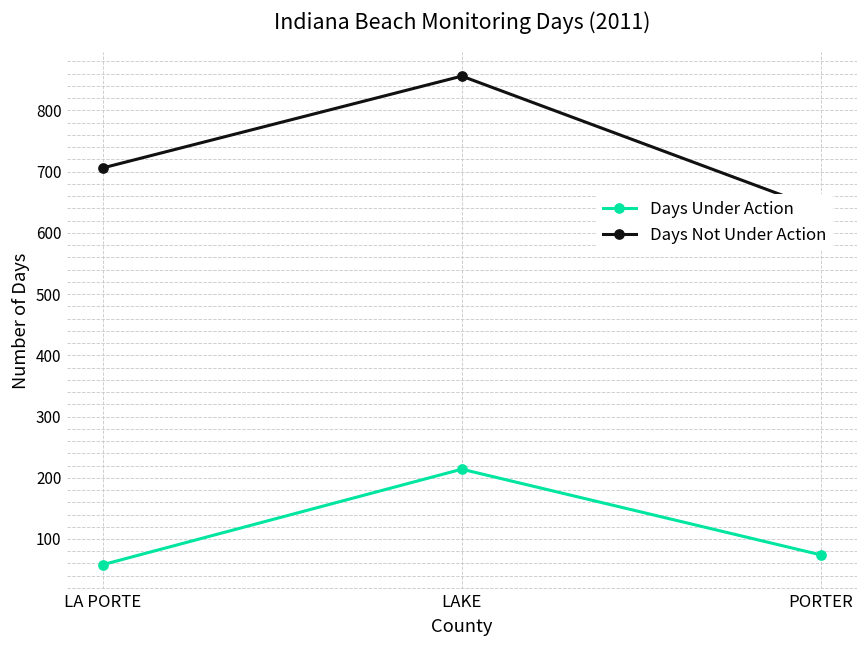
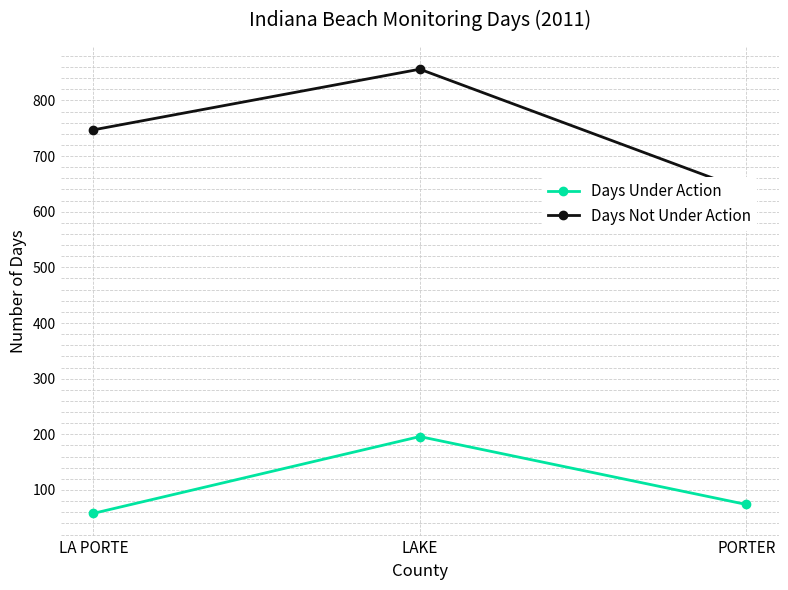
  {
    "Days Under Action": {
      "LA PORTE": 60,
-     "LAKE": 210,
+     "LAKE": 200,
      "PORTER": 70
    },
    "Days Not Under Action": {
-     "LA PORTE": 710,
+     "LA PORTE": 750,
      "LAKE": 860
    }
  }
